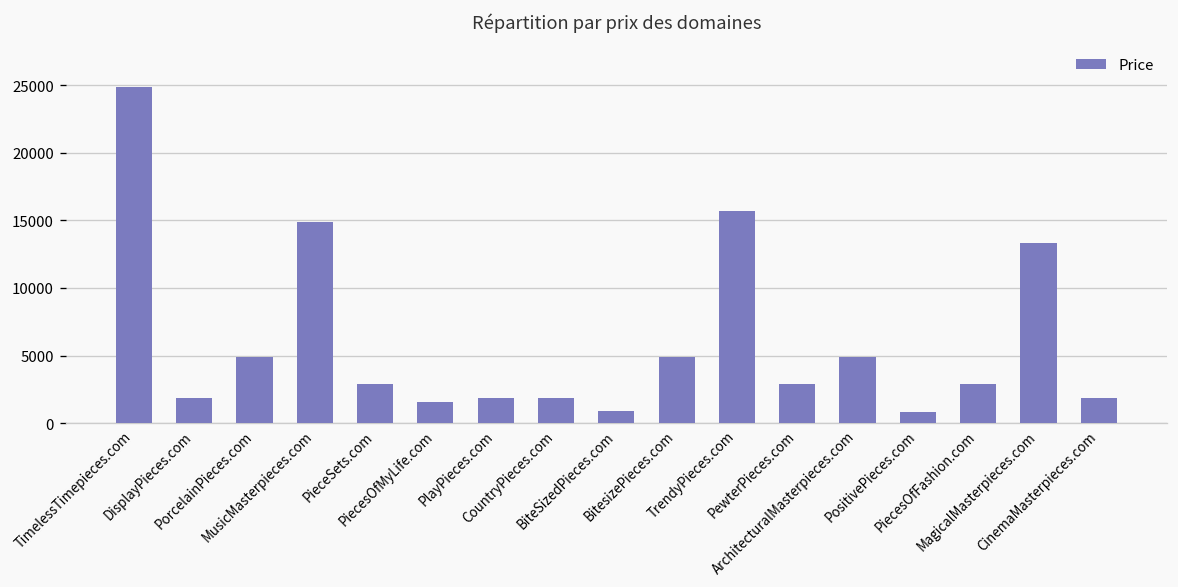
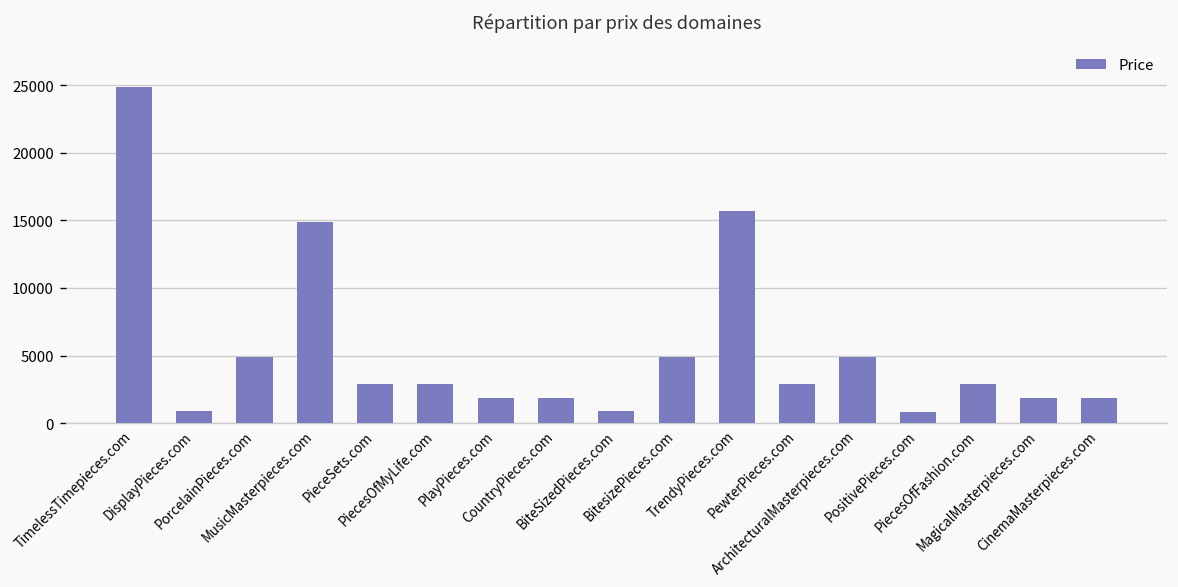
  {
    "TimelessTimepieces.com": 24900,
-   "DisplayPieces.com": 1900,
+   "DisplayPieces.com": 900,
    "PorcelainPieces.com": 4900,
    "MusicMasterpieces.com": 14900,
    "PieceSets.com": 2900,
-   "PiecesOfMyLife.com": 1600,
+   "PiecesOfMyLife.com": 2900,
    "PlayPieces.com": 1900,
    "CountryPieces.com": 1900,
    "BiteSizedPieces.com": 900,
    "BitesizePieces.com": 4900,
    "TrendyPieces.com": 15700,
    "PewterPieces.com": 2900,
    "ArchitecturalMasterpieces.com": 4900,
    "PositivePieces.com": 800,
    "PiecesOfFashion.com": 2900,
-   "MagicalMasterpieces.com": 13300,
+   "MagicalMasterpieces.com": 1900,
    "CinemaMasterpieces.com": 1900
  }
